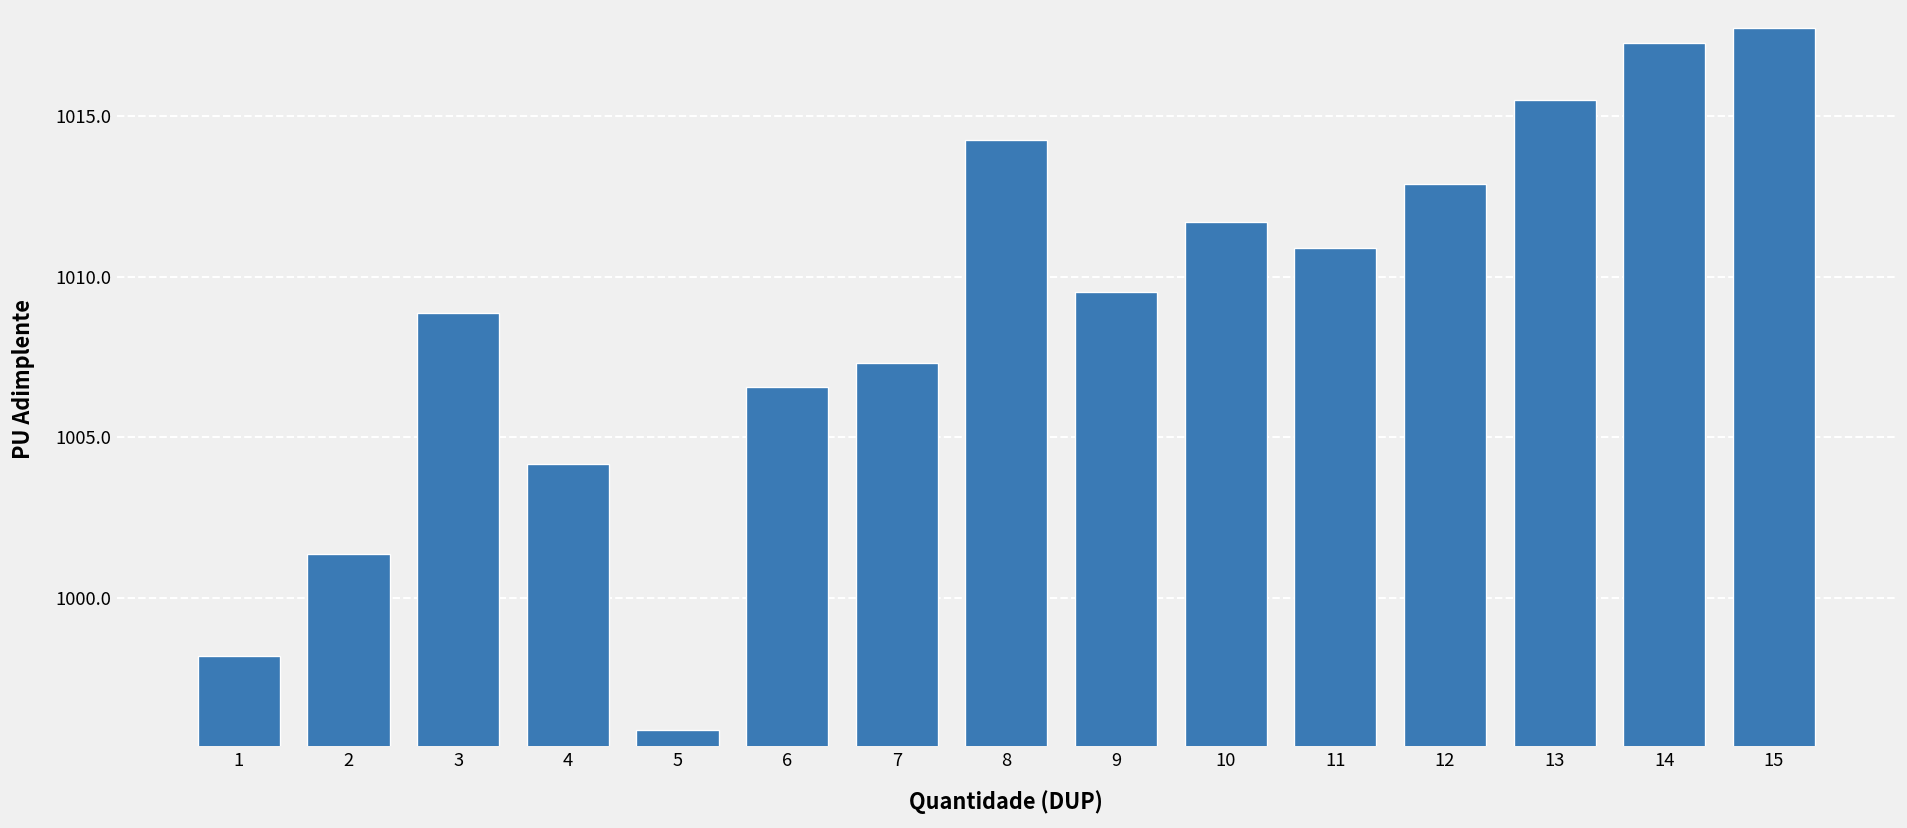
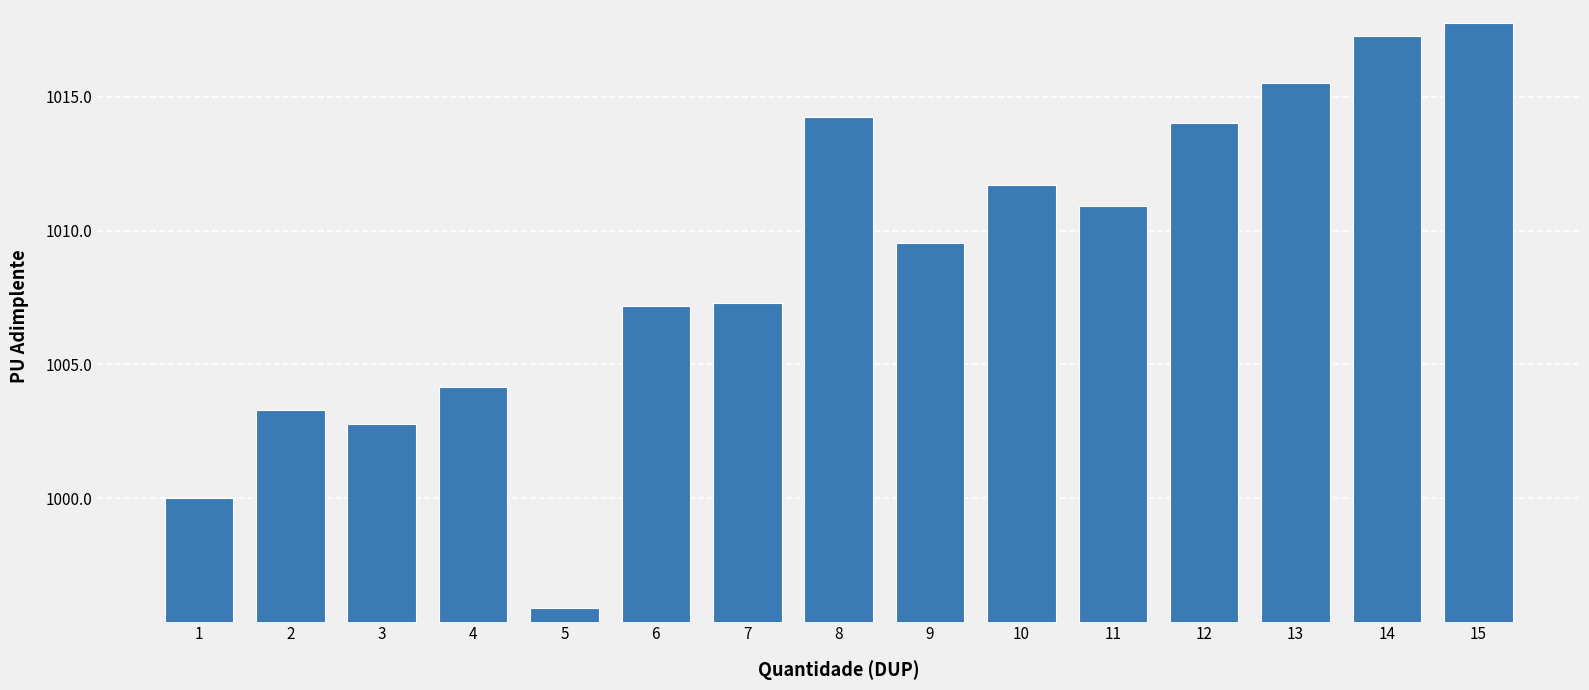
  {
-   "1": 998.2,
-   "2": 1001.4,
-   "3": 1008.9,
+   "1": 1000.0,
+   "2": 1003.3,
+   "3": 1002.8,
    "4": 1004.2,
    "5": 995.9,
-   "6": 1006.6,
+   "6": 1007.2,
    "7": 1007.3,
    "8": 1014.2,
    "9": 1009.5,
    "10": 1011.7,
    "11": 1010.9,
-   "12": 1012.9,
+   "12": 1014.0,
    "13": 1015.5,
    "14": 1017.3,
    "15": 1017.7
  }
